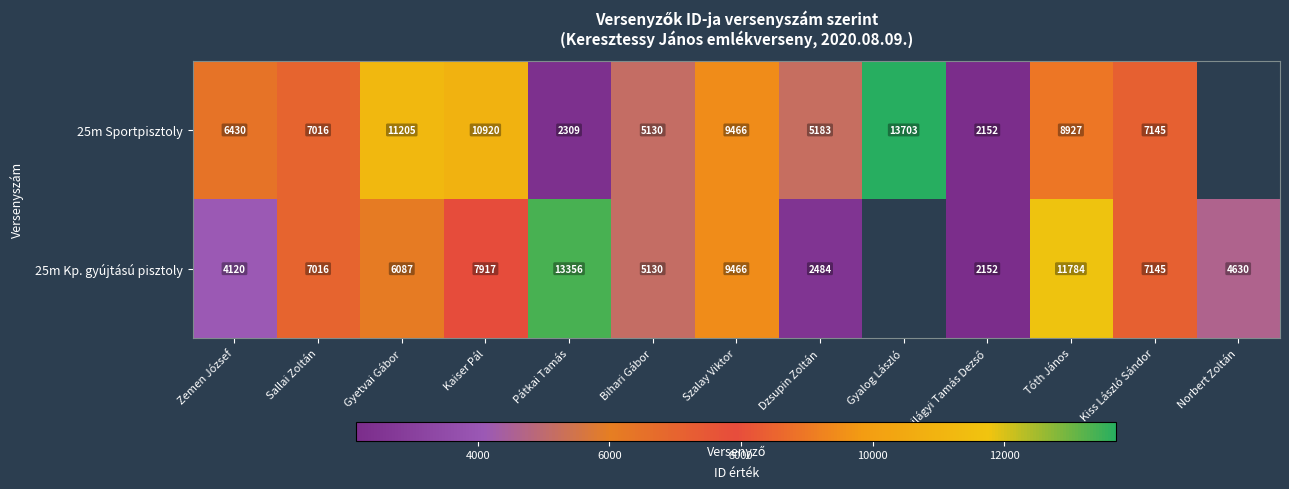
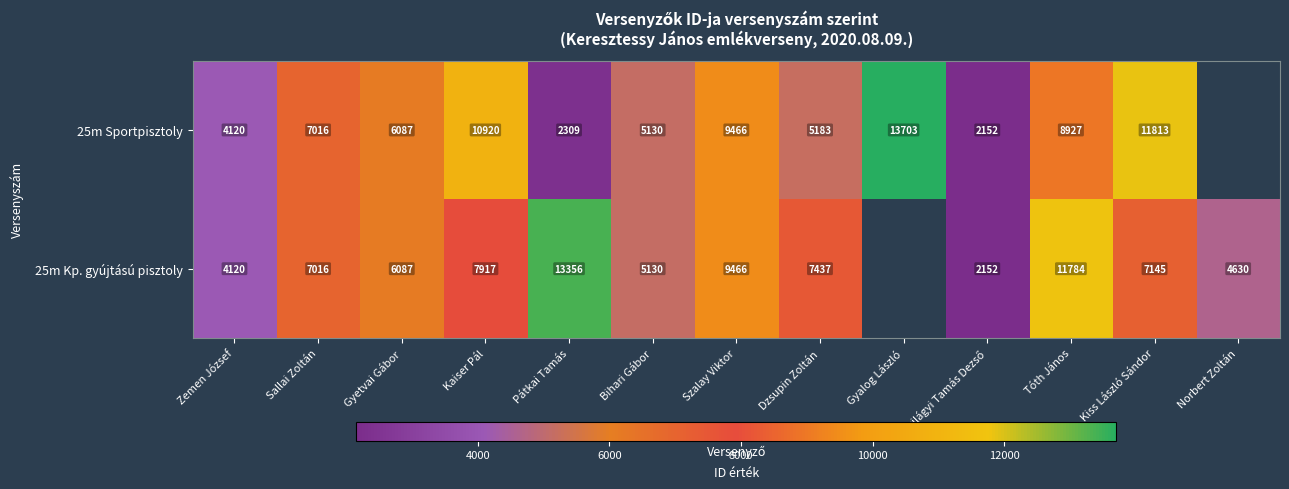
  {
    "25m Sportpisztoly": {
-     "Zemen József": 6430,
-     "Gyetvai Gábor": 11205,
-     "Kiss László Sándor": 7145
+     "Zemen József": 4120,
+     "Gyetvai Gábor": 6087,
+     "Kiss László Sándor": 11813
    },
    "25m Kp. gyújtású pisztoly": {
-     "Dzsupin Zoltán": 2484
+     "Dzsupin Zoltán": 7437
    }
  }
